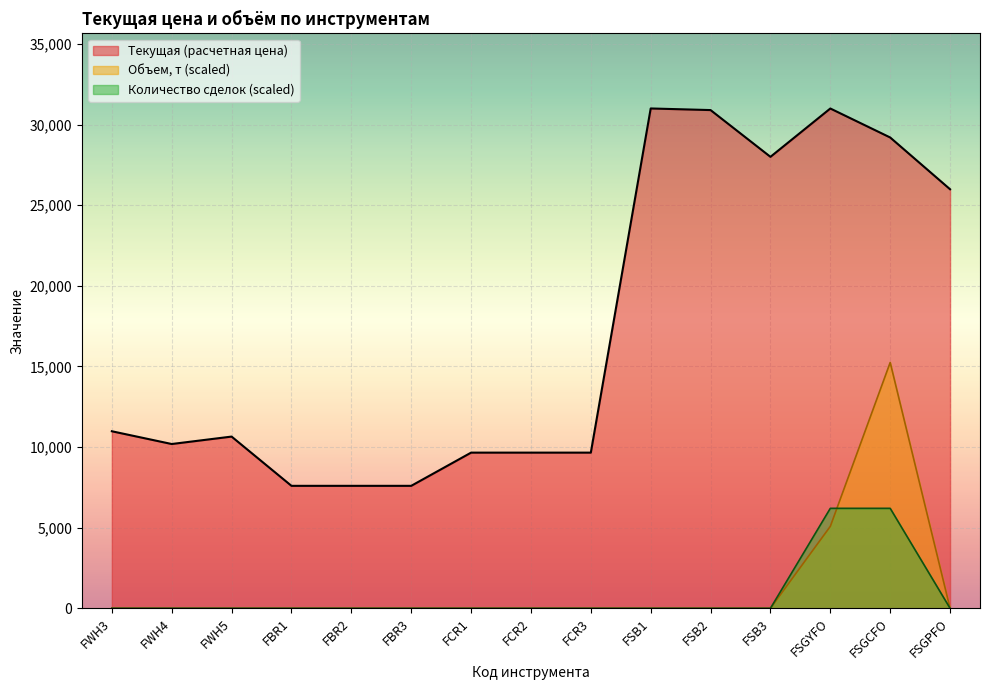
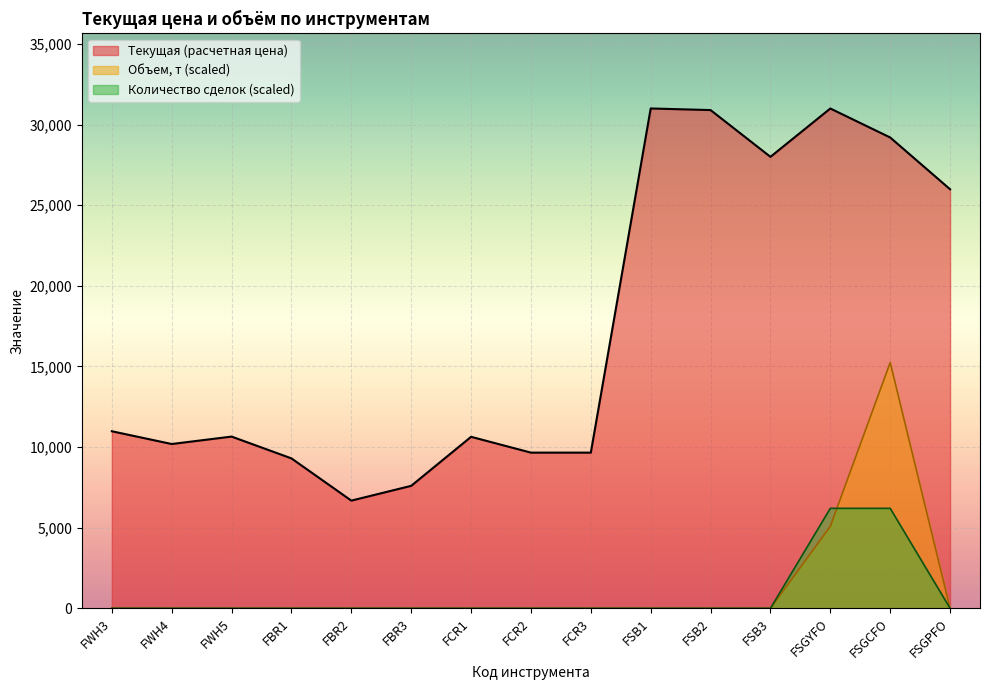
  {
    "Текущая (расчетная цена)": {
      "FWH3": "11,000",
      "FWH4": "10,200",
      "FWH5": "10,700",
-     "FBR1": "7,600",
-     "FBR2": "7,600",
+     "FBR1": "9,300",
+     "FBR2": "6,700",
      "FBR3": "7,600",
-     "FCR1": "9,700",
+     "FCR1": "10,600",
      "FCR2": "9,700",
      "FCR3": "9,700",
      "FSB1": "31,000",
      "FSB2": "30,900",
      "FSB3": "28,000",
      "FSGYFO": "31,000",
      "FSGCFO": "29,200",
      "FSGPFO": "26,000"
    },
    "Объем, т (scaled)": {
      "FSGYFO": "5,100",
      "FSGCFO": "15,200"
    },
    "Количество сделок (scaled)": {
      "FSGYFO": "6,200",
      "FSGCFO": "6,200"
    }
  }
